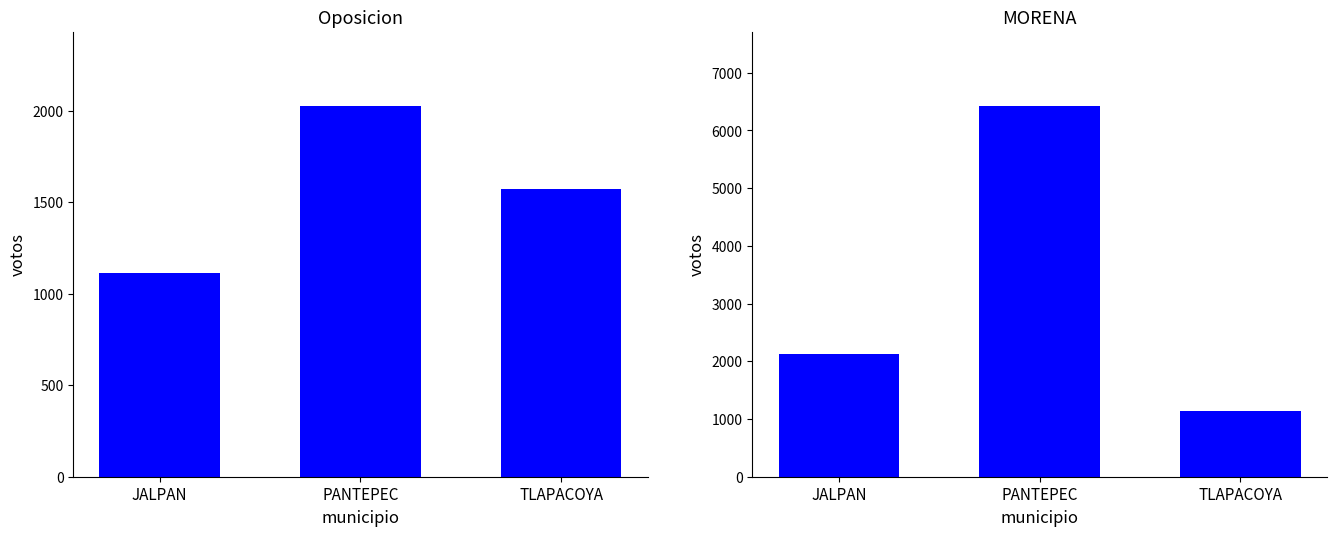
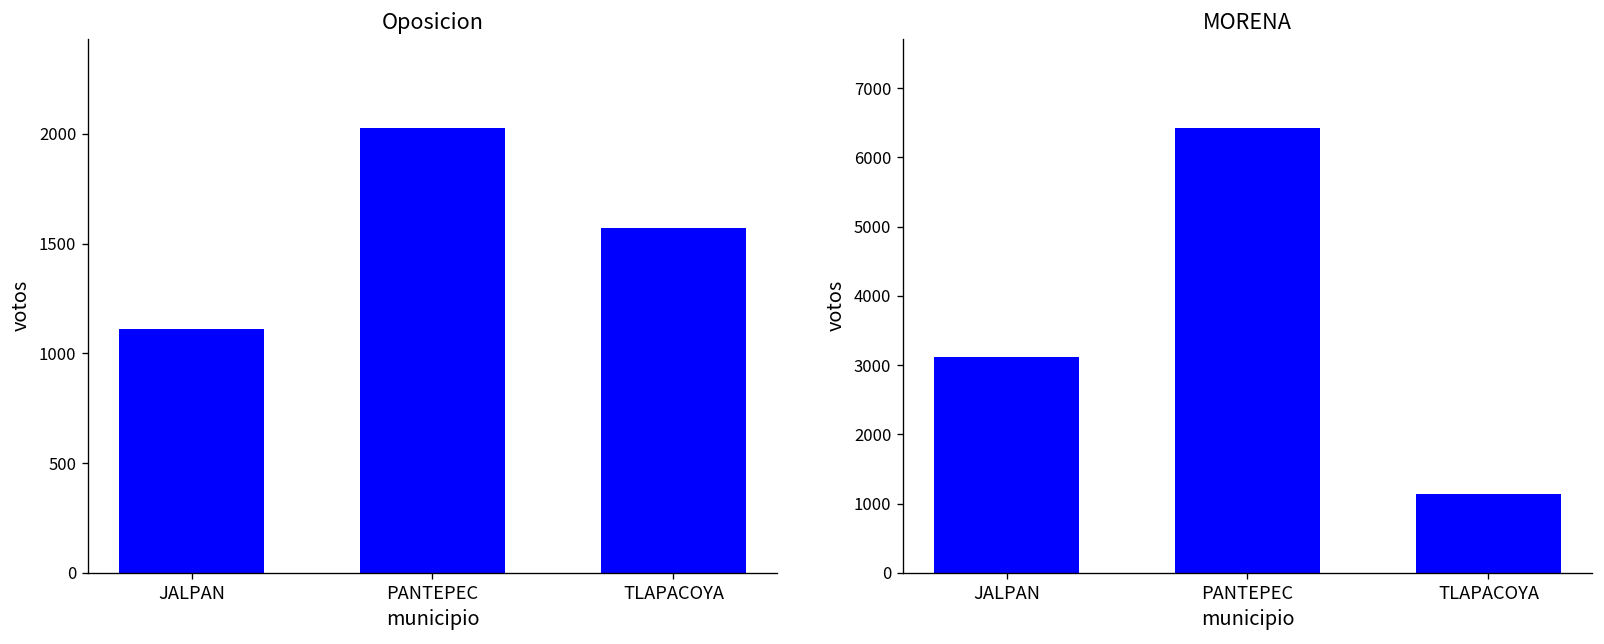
  {
    "Oposicion": {
      "JALPAN": 1110,
      "PANTEPEC": 2030,
      "TLAPACOYA": 1570
    },
    "MORENA": {
-     "JALPAN": 2100,
+     "JALPAN": 3100,
      "PANTEPEC": 6400,
      "TLAPACOYA": 1100
    }
  }
